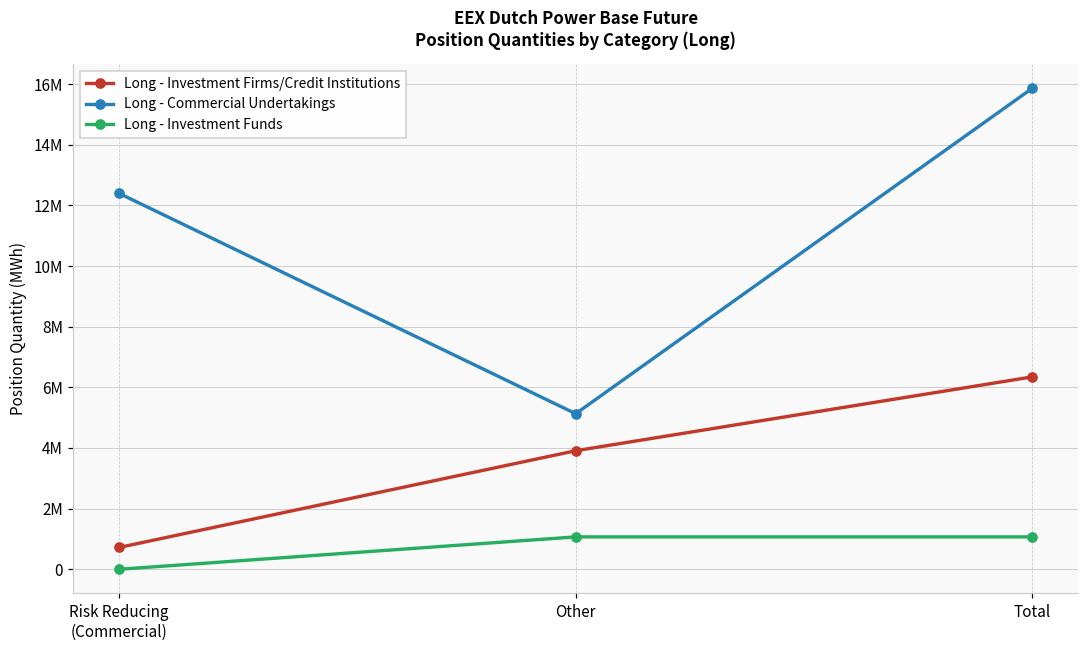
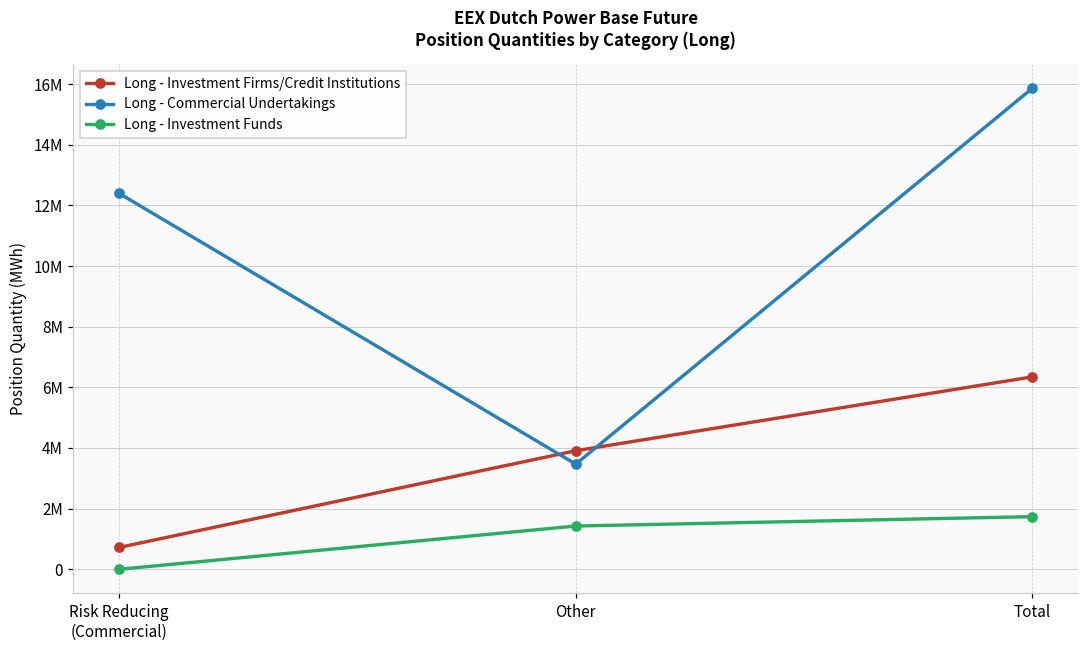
  {
    "Long - Investment Firms/Credit Institutions": {
      "Risk Reducing (Commercial)": 700000,
      "Other": 3900000,
      "Total": 6300000
    },
    "Long - Commercial Undertakings": {
      "Risk Reducing (Commercial)": 12400000,
-     "Other": 5100000,
+     "Other": 3500000,
      "Total": 15900000
    },
    "Long - Investment Funds": {
      "Risk Reducing (Commercial)": 0,
-     "Other": 1100000,
-     "Total": 1100000
+     "Other": 1400000,
+     "Total": 1700000
    }
  }
